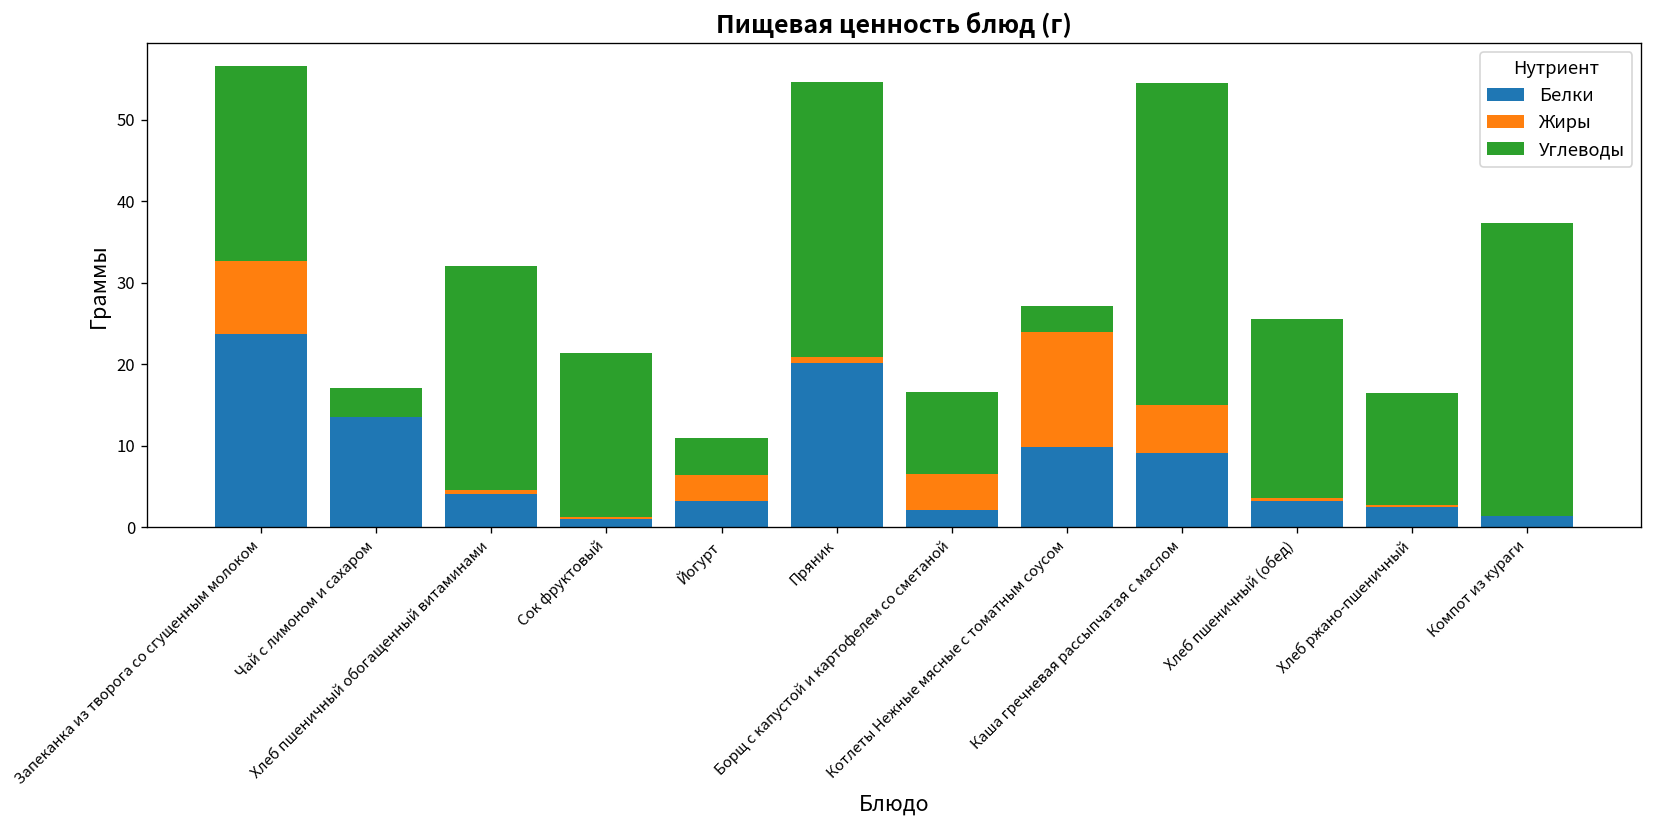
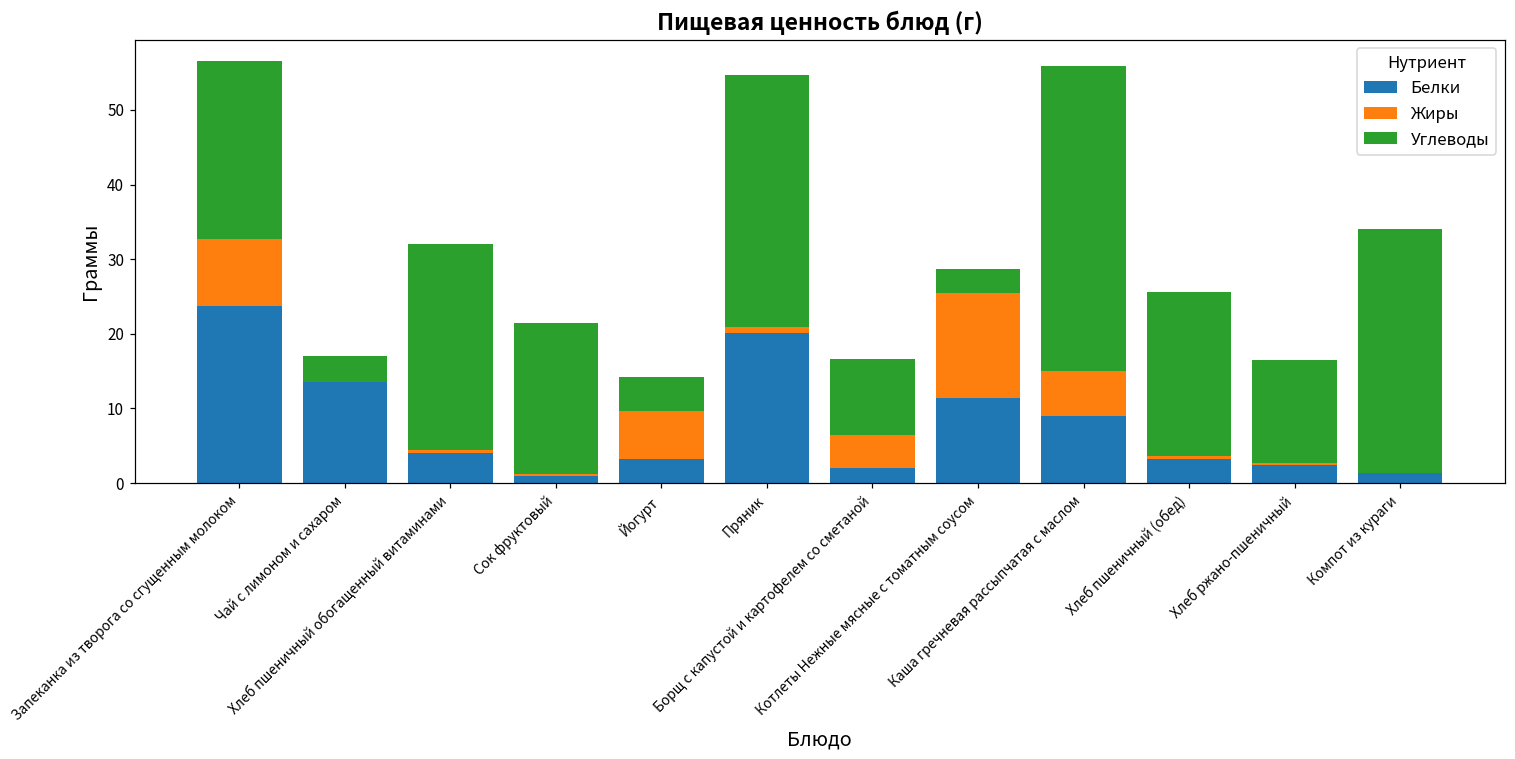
  {
    "Белки": {
      "Запеканка из творога со сгущенным молоком": 24,
      "Чай с лимоном и сахаром": 14,
      "Хлеб пшеничный обогащенный витаминами": 4,
      "Сок фруктовый": 1,
      "Йогурт": 3,
      "Пряник": 20,
      "Борщ с капустой и картофелем со сметаной": 2,
-     "Котлеты Нежные мясные с томатным соусом": 10,
+     "Котлеты Нежные мясные с томатным соусом": 11,
      "Каша гречневая рассыпчатая с маслом": 9,
      "Хлеб пшеничный (обед)": 3,
      "Хлеб ржано-пшеничный": 2,
      "Компот из кураги": 1
    },
    "Жиры": {
      "Запеканка из творога со сгущенным молоком": 9,
      "Хлеб пшеничный обогащенный витаминами": 1,
-     "Йогурт": 3,
+     "Йогурт": 7,
      "Пряник": 1,
      "Борщ с капустой и картофелем со сметаной": 4,
      "Котлеты Нежные мясные с томатным соусом": 14,
      "Каша гречневая рассыпчатая с маслом": 6,
      "Хлеб пшеничный (обед)": 0
    },
    "Углеводы": {
      "Запеканка из творога со сгущенным молоком": 24,
      "Чай с лимоном и сахаром": 4,
      "Хлеб пшеничный обогащенный витаминами": 28,
      "Сок фруктовый": 20,
      "Йогурт": 5,
      "Пряник": 34,
      "Борщ с капустой и картофелем со сметаной": 10,
      "Котлеты Нежные мясные с томатным соусом": 3,
-     "Каша гречневая рассыпчатая с маслом": 40,
+     "Каша гречневая рассыпчатая с маслом": 41,
      "Хлеб пшеничный (обед)": 22,
      "Хлеб ржано-пшеничный": 14,
-     "Компот из кураги": 36
+     "Компот из кураги": 33
    }
  }
